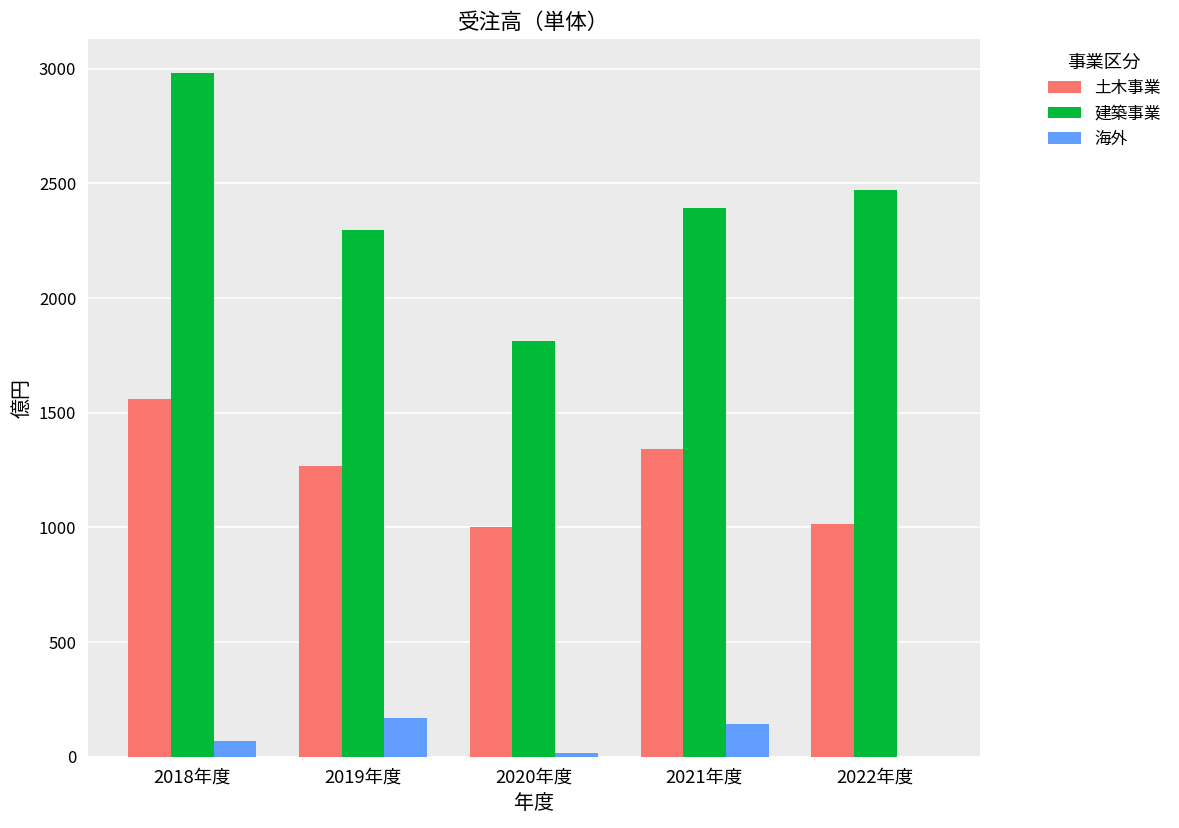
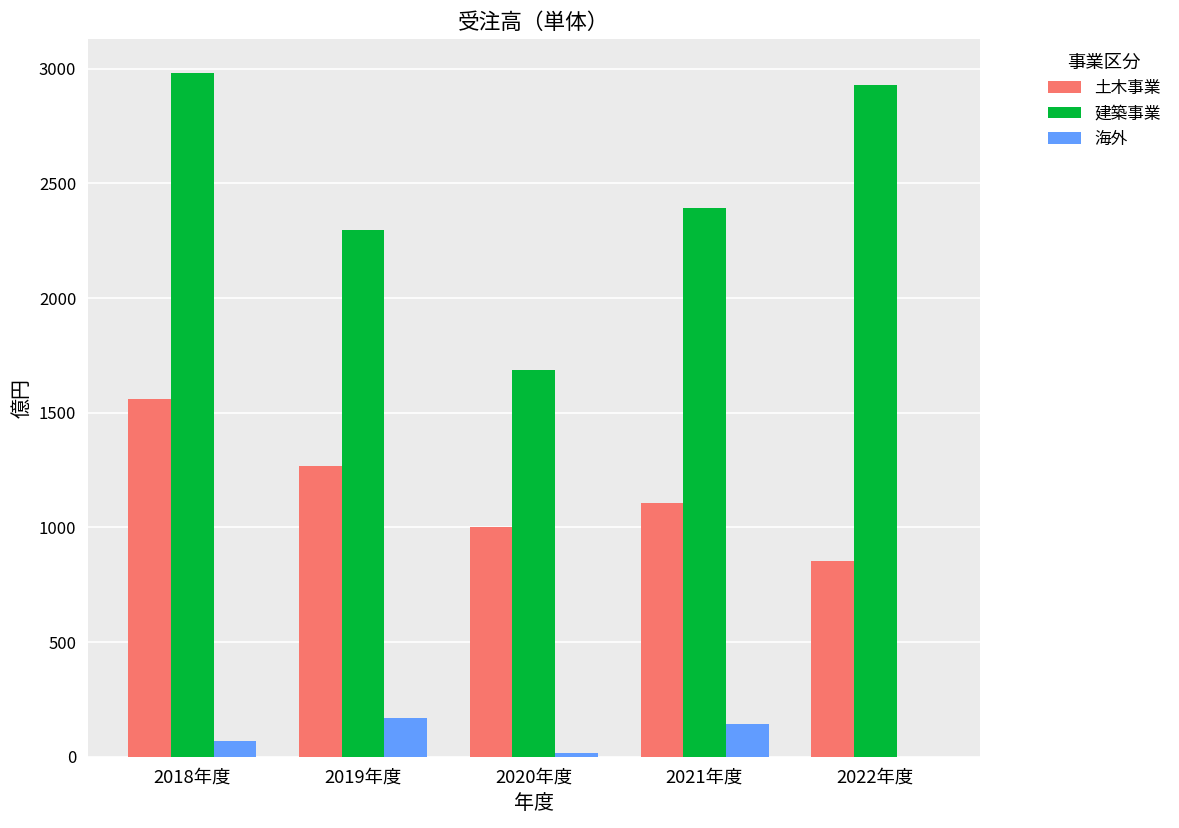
  {
    "土木事業": {
      "2018年度": 1560,
      "2019年度": 1270,
      "2020年度": 1000,
-     "2021年度": 1340,
-     "2022年度": 1010
+     "2021年度": 1110,
+     "2022年度": 850
    },
    "建築事業": {
      "2018年度": 2980,
      "2019年度": 2300,
-     "2020年度": 1810,
+     "2020年度": 1690,
      "2021年度": 2390,
-     "2022年度": 2470
+     "2022年度": 2930
    },
    "海外": {
      "2018年度": 70,
      "2019年度": 170,
      "2020年度": 20,
      "2021年度": 150
    }
  }
